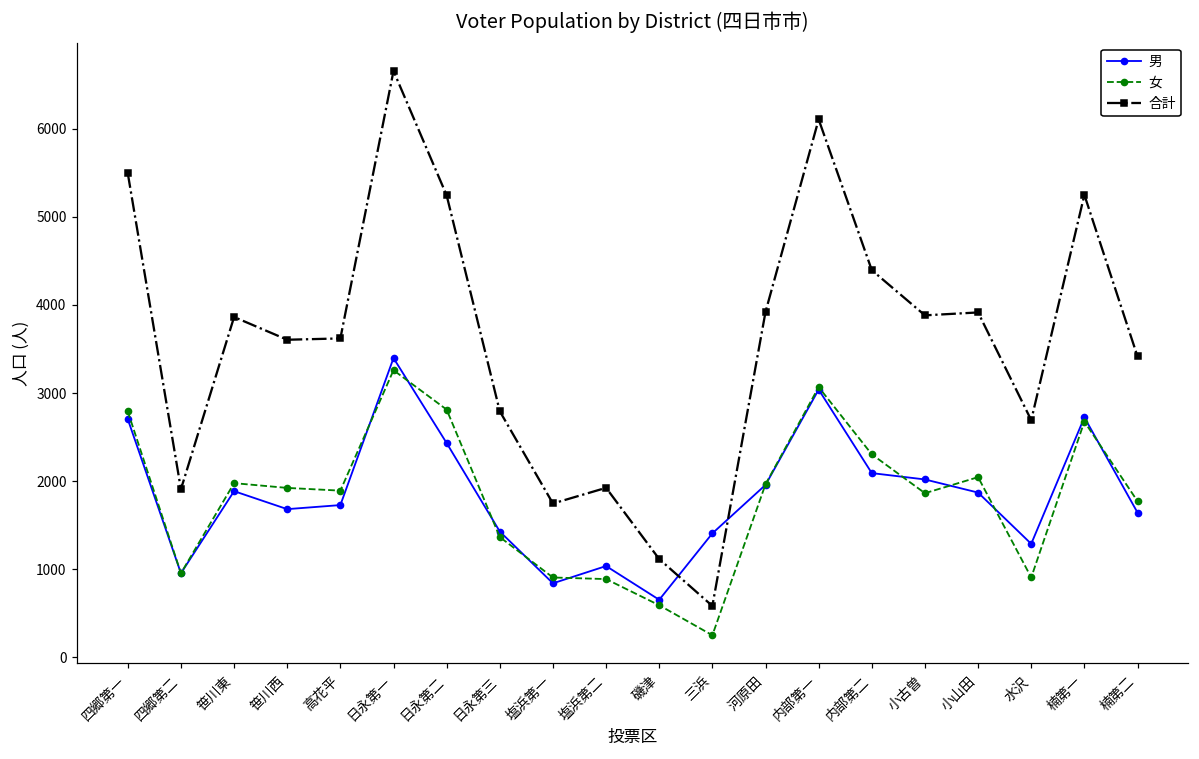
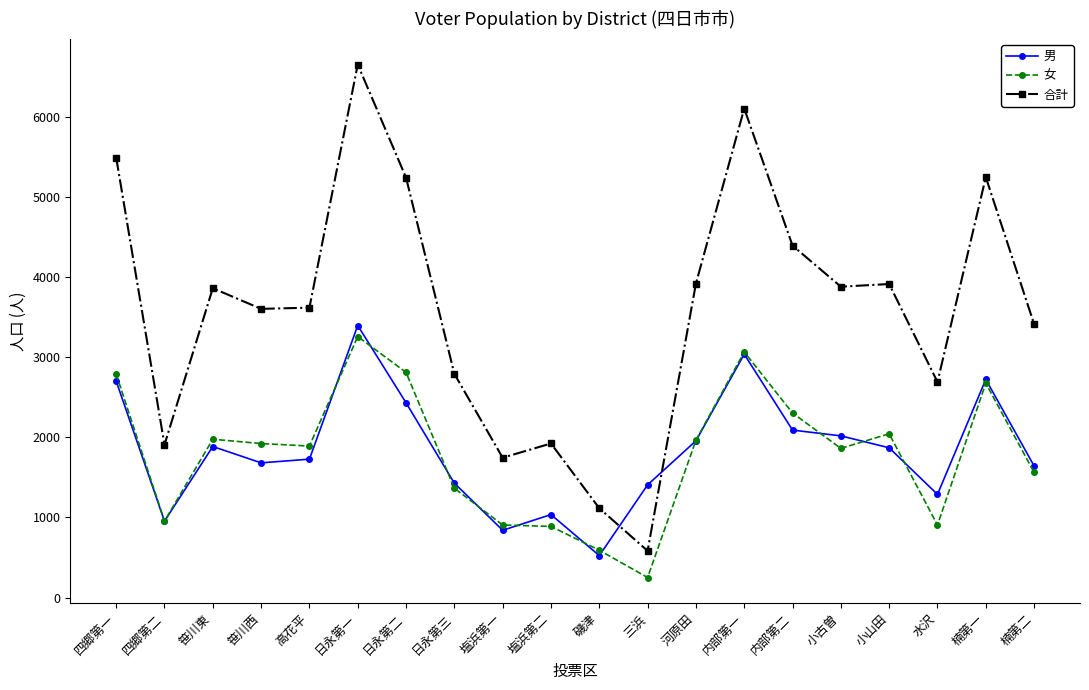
  {
    "男": {
      "四郷第一": 2700,
      "笹川東": 1900,
      "笹川西": 1700,
      "高花平": 1700,
      "日永第一": 3400,
      "日永第二": 2400,
      "日永第三": 1400,
      "塩浜第一": 800,
      "塩浜第二": 1000,
-     "磯津": 700,
+     "磯津": 500,
      "三浜": 1400,
      "内部第二": 2100,
      "小古曽": 2000,
      "小山田": 1900,
      "水沢": 1300,
      "楠第一": 2700,
      "楠第二": 1600
    },
    "女": {
      "四郷第一": 2800,
      "笹川東": 2000,
      "笹川西": 1900,
      "高花平": 1900,
      "日永第一": 3300,
      "日永第二": 2800,
      "日永第三": 1400,
      "塩浜第一": 900,
      "塩浜第二": 900,
      "磯津": 600,
      "三浜": 300,
      "内部第二": 2300,
      "小古曽": 1900,
      "小山田": 2000,
      "水沢": 900,
      "楠第一": 2700,
-     "楠第二": 1800
+     "楠第二": 1600
    },
    "合計": {
      "四郷第一": 5500,
      "四郷第二": 1900,
      "笹川東": 3900,
      "笹川西": 3600,
      "高花平": 3600,
      "日永第一": 6700,
      "日永第二": 5200,
      "日永第三": 2800,
      "塩浜第一": 1700,
      "塩浜第二": 1900,
      "磯津": 1100,
      "三浜": 600,
      "河原田": 3900,
      "内部第一": 6100,
      "内部第二": 4400,
      "小古曽": 3900,
      "小山田": 3900,
      "水沢": 2700,
      "楠第一": 5300,
      "楠第二": 3400
    }
  }
